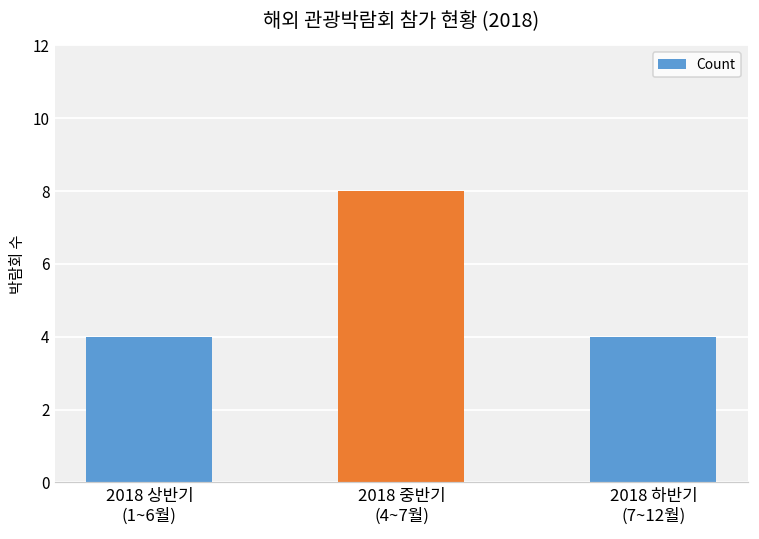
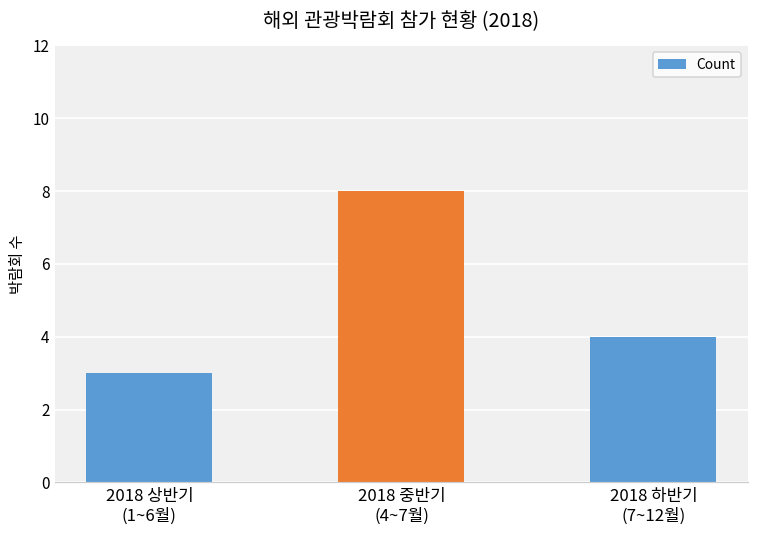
  {
-   "2018 상반기 (1~6월)": 4,
+   "2018 상반기 (1~6월)": 3,
    "2018 중반기 (4~7월)": 8,
    "2018 하반기 (7~12월)": 4
  }
